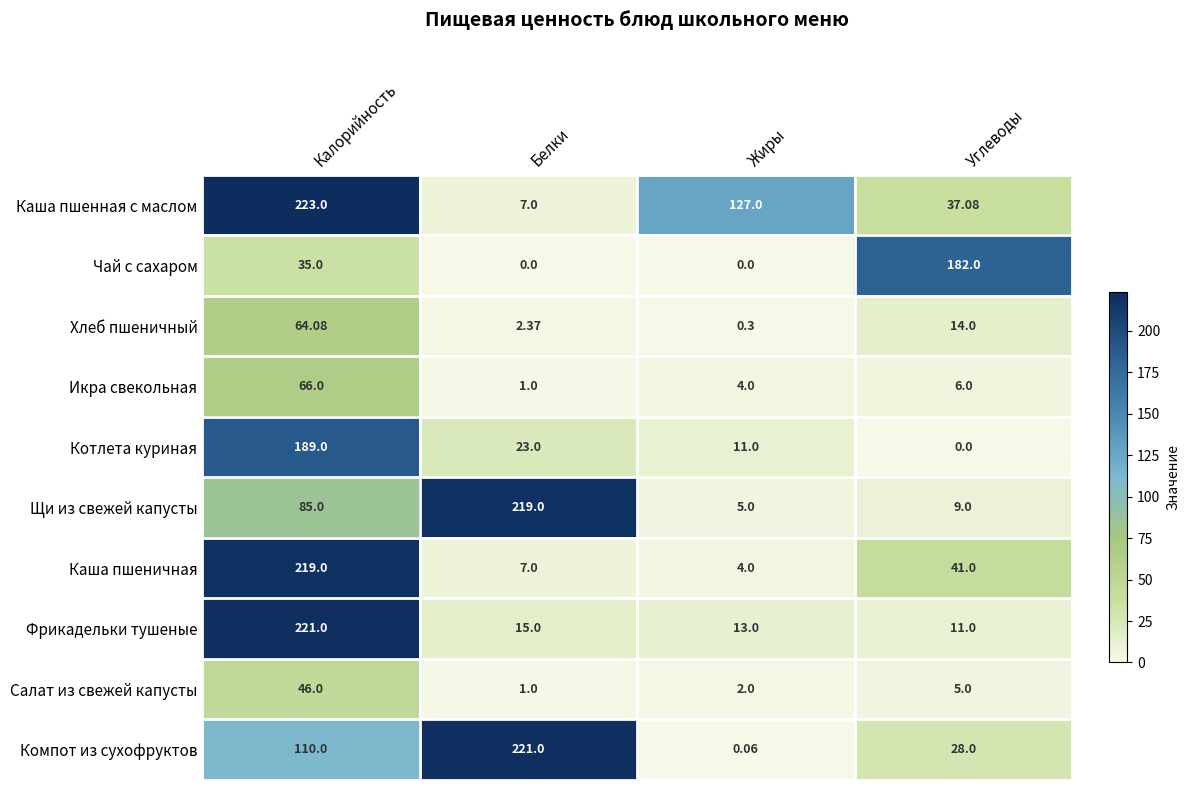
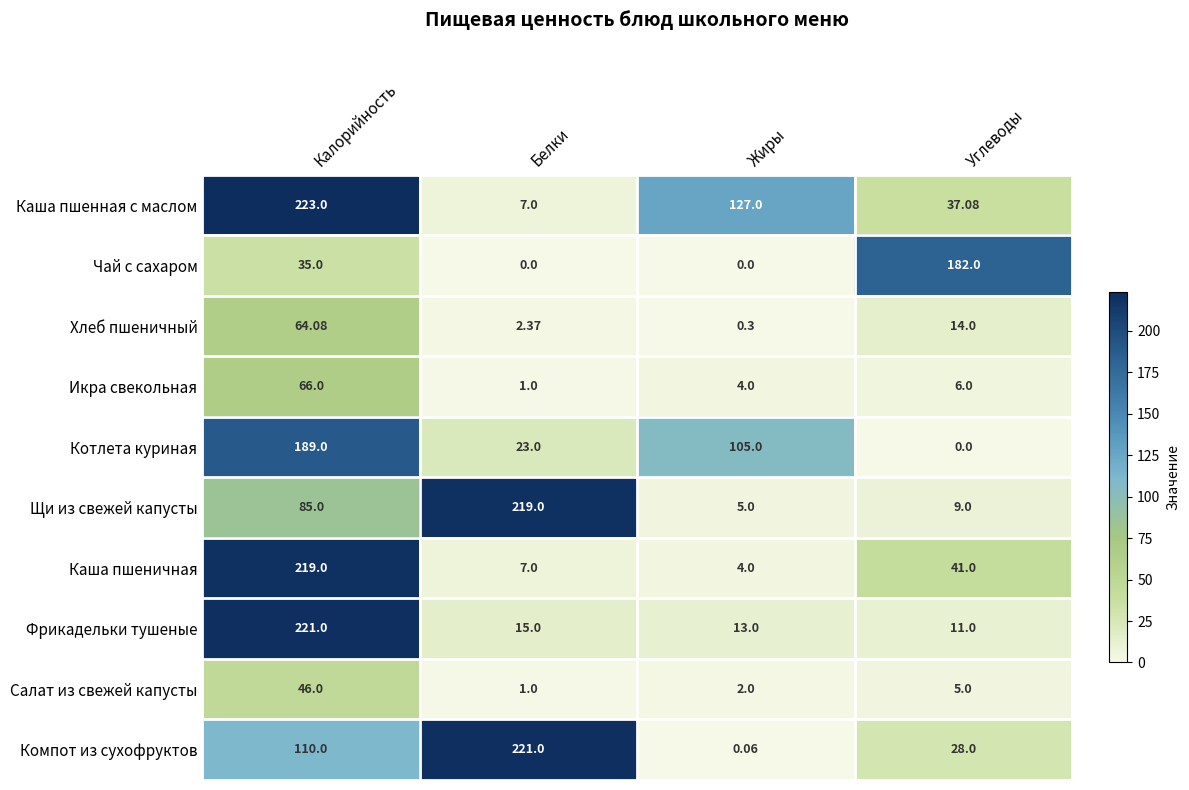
  {
    "Каша пшенная с маслом": {
      "Калорийность": 223.0,
      "Белки": 7.0,
      "Жиры": 127.0,
      "Углеводы": 37.08
    },
    "Чай с сахаром": {
      "Калорийность": 35.0,
      "Белки": 0.0,
      "Жиры": 0.0,
      "Углеводы": 182.0
    },
    "Хлеб пшеничный": {
      "Калорийность": 64.08,
      "Белки": 2.37,
      "Жиры": 0.3,
      "Углеводы": 14.0
    },
    "Икра свекольная": {
      "Калорийность": 66.0,
      "Белки": 1.0,
      "Жиры": 4.0,
      "Углеводы": 6.0
    },
    "Котлета куриная": {
      "Калорийность": 189.0,
      "Белки": 23.0,
-     "Жиры": 11.0,
+     "Жиры": 105.0,
      "Углеводы": 0.0
    },
    "Щи из свежей капусты": {
      "Калорийность": 85.0,
      "Белки": 219.0,
      "Жиры": 5.0,
      "Углеводы": 9.0
    },
    "Каша пшеничная": {
      "Калорийность": 219.0,
      "Белки": 7.0,
      "Жиры": 4.0,
      "Углеводы": 41.0
    },
    "Фрикадельки тушеные": {
      "Калорийность": 221.0,
      "Белки": 15.0,
      "Жиры": 13.0,
      "Углеводы": 11.0
    },
    "Салат из свежей капусты": {
      "Калорийность": 46.0,
      "Белки": 1.0,
      "Жиры": 2.0,
      "Углеводы": 5.0
    },
    "Компот из сухофруктов": {
      "Калорийность": 110.0,
      "Белки": 221.0,
      "Жиры": 0.06,
      "Углеводы": 28.0
    }
  }
